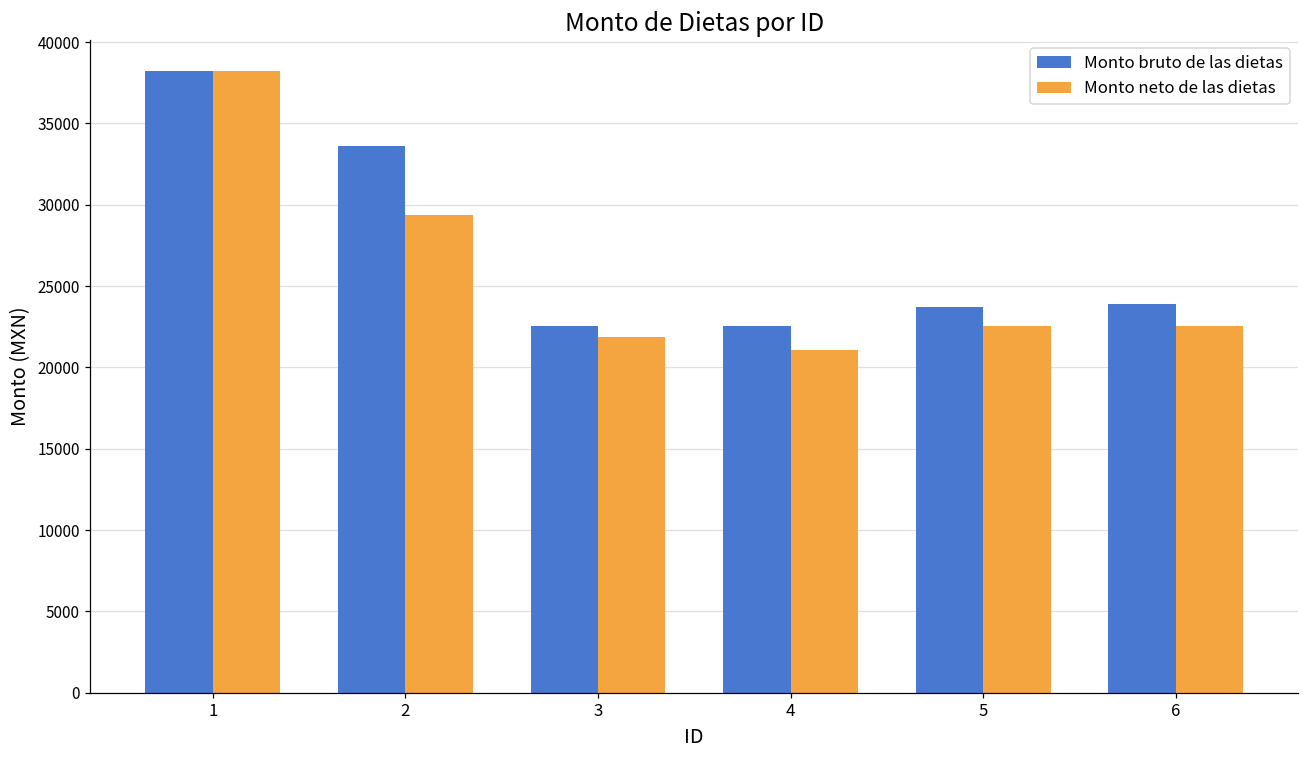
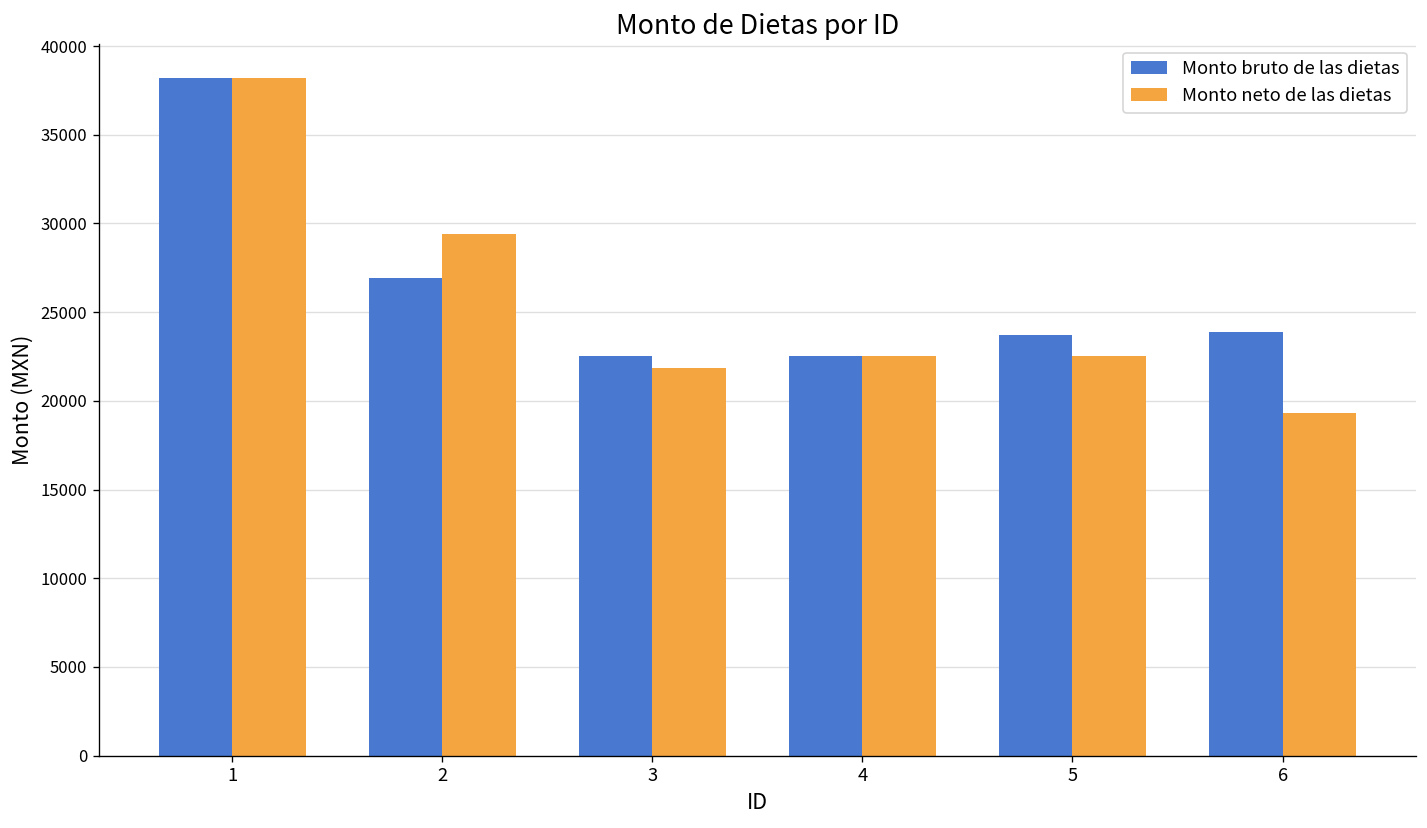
  {
    "Monto bruto de las dietas": {
      "1": 38200,
-     "2": 33600,
+     "2": 26900,
      "3": 22500,
      "4": 22500,
      "5": 23700,
      "6": 23900
    },
    "Monto neto de las dietas": {
      "1": 38200,
      "2": 29400,
      "3": 21900,
-     "4": 21100,
+     "4": 22500,
      "5": 22500,
-     "6": 22500
+     "6": 19300
    }
  }
